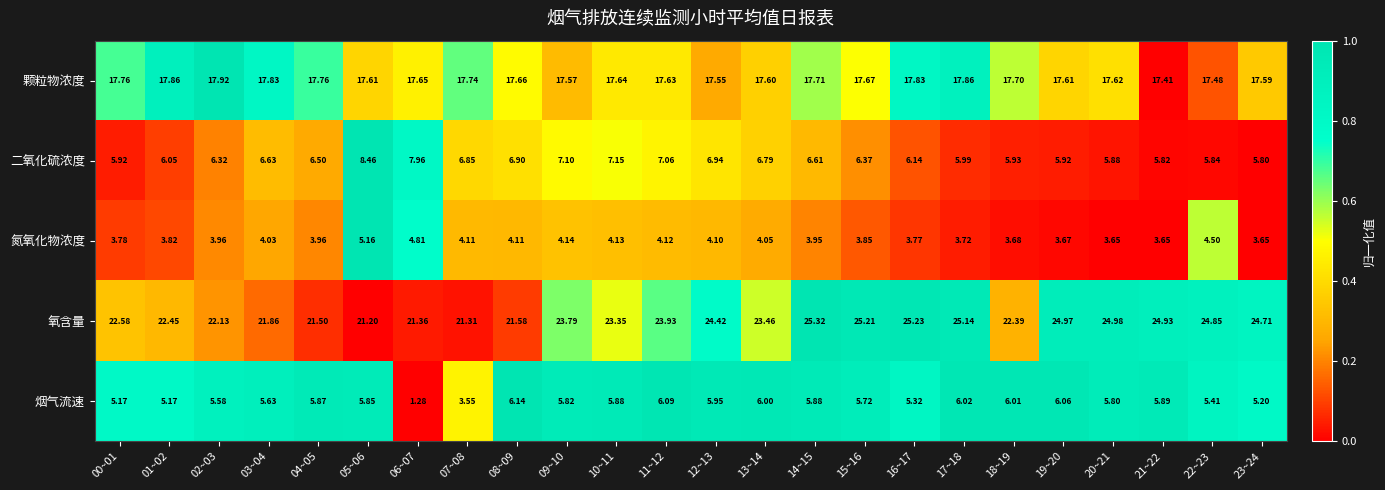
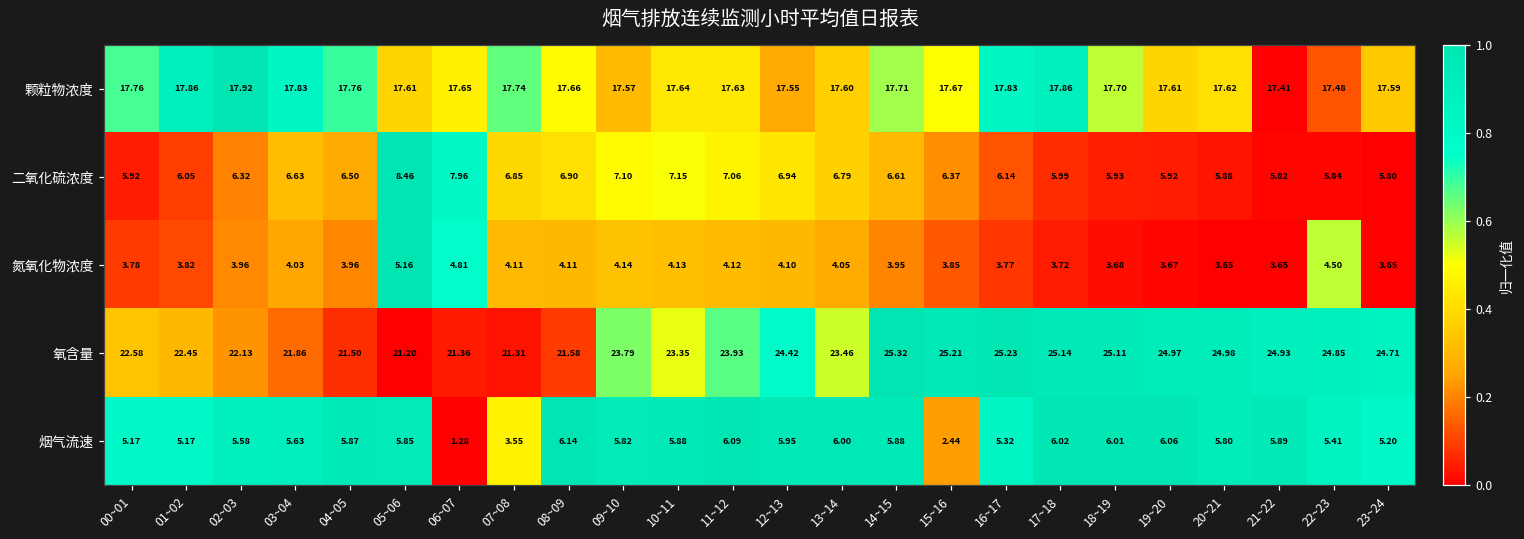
  {
    "颗粒物浓度": {
      "00~01": 17.76,
      "01~02": 17.86,
      "02~03": 17.92,
      "03~04": 17.83,
      "04~05": 17.76,
      "05~06": 17.61,
      "06~07": 17.65,
      "07~08": 17.74,
      "08~09": 17.66,
      "09~10": 17.57,
      "10~11": 17.64,
      "11~12": 17.63,
      "12~13": 17.55,
      "13~14": 17.60,
      "14~15": 17.71,
      "15~16": 17.67,
      "16~17": 17.83,
      "17~18": 17.86,
      "18~19": 17.70,
      "19~20": 17.61,
      "20~21": 17.62,
      "21~22": 17.41,
      "22~23": 17.48,
      "23~24": 17.59
    },
    "二氧化硫浓度": {
      "00~01": 5.92,
      "01~02": 6.05,
      "02~03": 6.32,
      "03~04": 6.63,
      "04~05": 6.50,
      "05~06": 8.46,
      "06~07": 7.96,
      "07~08": 6.85,
      "08~09": 6.90,
      "09~10": 7.10,
      "10~11": 7.15,
      "11~12": 7.06,
      "12~13": 6.94,
      "13~14": 6.79,
      "14~15": 6.61,
      "15~16": 6.37,
      "16~17": 6.14,
      "17~18": 5.99,
      "18~19": 5.93,
      "19~20": 5.92,
      "20~21": 5.88,
      "21~22": 5.82,
      "22~23": 5.84,
      "23~24": 5.80
    },
    "氮氧化物浓度": {
      "00~01": 3.78,
      "01~02": 3.82,
      "02~03": 3.96,
      "03~04": 4.03,
      "04~05": 3.96,
      "05~06": 5.16,
      "06~07": 4.81,
      "07~08": 4.11,
      "08~09": 4.11,
      "09~10": 4.14,
      "10~11": 4.13,
      "11~12": 4.12,
      "12~13": 4.10,
      "13~14": 4.05,
      "14~15": 3.95,
      "15~16": 3.85,
      "16~17": 3.77,
      "17~18": 3.72,
      "18~19": 3.68,
      "19~20": 3.67,
      "20~21": 3.65,
      "21~22": 3.65,
      "22~23": 4.50,
      "23~24": 3.65
    },
    "氧含量": {
      "00~01": 22.58,
      "01~02": 22.45,
      "02~03": 22.13,
      "03~04": 21.86,
      "04~05": 21.50,
      "05~06": 21.20,
      "06~07": 21.36,
      "07~08": 21.31,
      "08~09": 21.58,
      "09~10": 23.79,
      "10~11": 23.35,
      "11~12": 23.93,
      "12~13": 24.42,
      "13~14": 23.46,
      "14~15": 25.32,
      "15~16": 25.21,
      "16~17": 25.23,
      "17~18": 25.14,
-     "18~19": 22.39,
+     "18~19": 25.11,
      "19~20": 24.97,
      "20~21": 24.98,
      "21~22": 24.93,
      "22~23": 24.85,
      "23~24": 24.71
    },
    "烟气流速": {
      "00~01": 5.17,
      "01~02": 5.17,
      "02~03": 5.58,
      "03~04": 5.63,
      "04~05": 5.87,
      "05~06": 5.85,
      "06~07": 1.28,
      "07~08": 3.55,
      "08~09": 6.14,
      "09~10": 5.82,
      "10~11": 5.88,
      "11~12": 6.09,
      "12~13": 5.95,
      "13~14": 6.00,
      "14~15": 5.88,
-     "15~16": 5.72,
+     "15~16": 2.44,
      "16~17": 5.32,
      "17~18": 6.02,
      "18~19": 6.01,
      "19~20": 6.06,
      "20~21": 5.80,
      "21~22": 5.89,
      "22~23": 5.41,
      "23~24": 5.20
    }
  }
